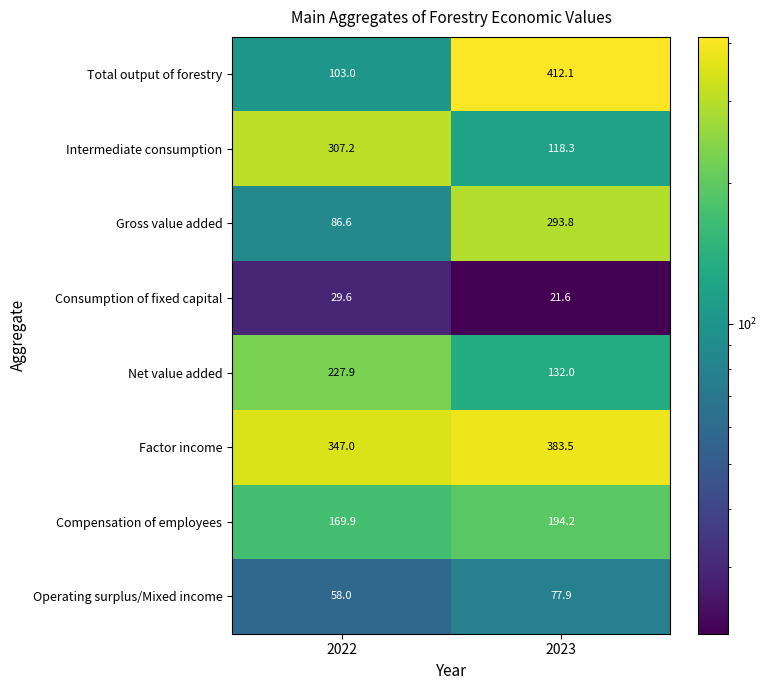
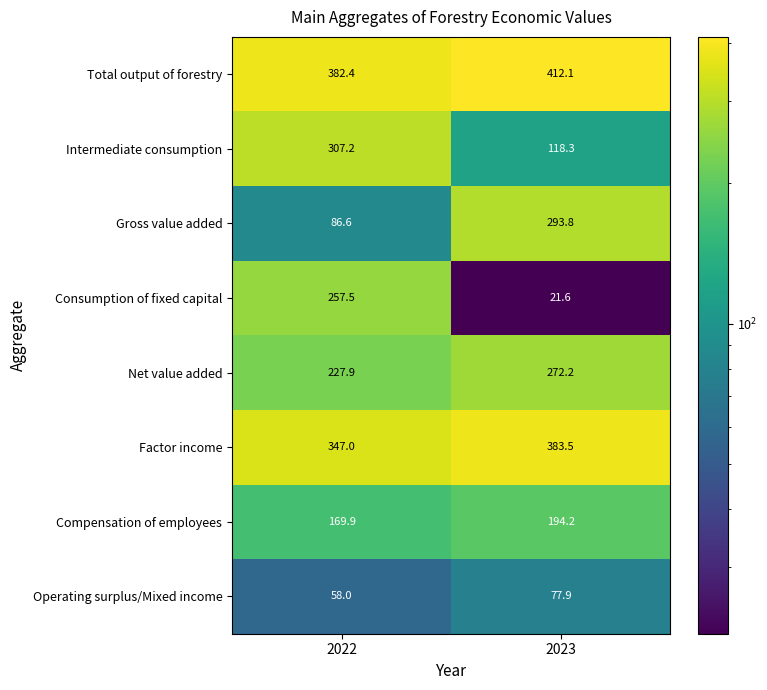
  {
    "Total output of forestry": {
-     "2022": 103.0,
+     "2022": 382.4,
      "2023": 412.1
    },
    "Intermediate consumption": {
      "2022": 307.2,
      "2023": 118.3
    },
    "Gross value added": {
      "2022": 86.6,
      "2023": 293.8
    },
    "Consumption of fixed capital": {
-     "2022": 29.6,
+     "2022": 257.5,
      "2023": 21.6
    },
    "Net value added": {
      "2022": 227.9,
-     "2023": 132.0
+     "2023": 272.2
    },
    "Factor income": {
      "2022": 347.0,
      "2023": 383.5
    },
    "Compensation of employees": {
      "2022": 169.9,
      "2023": 194.2
    },
    "Operating surplus/Mixed income": {
      "2022": 58.0,
      "2023": 77.9
    }
  }
